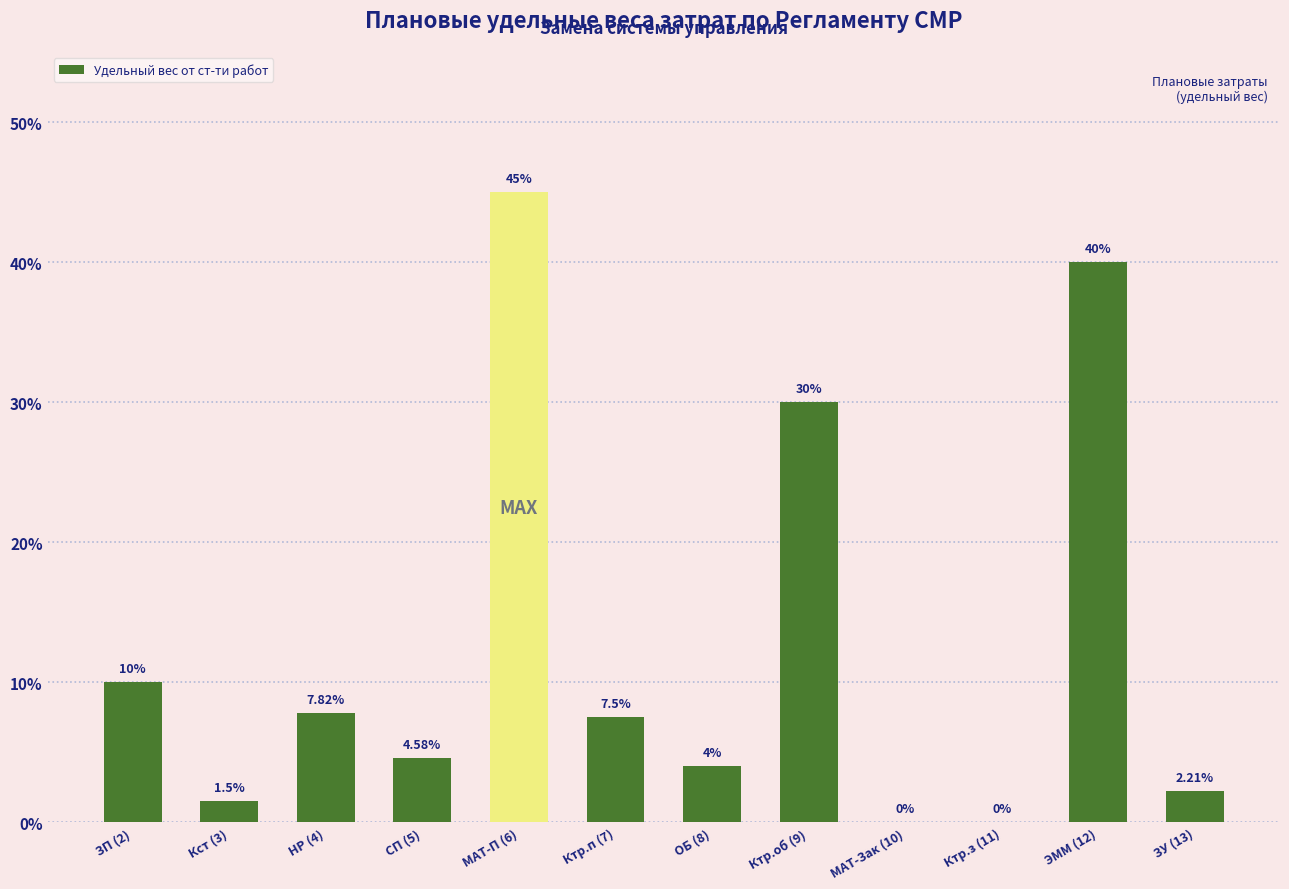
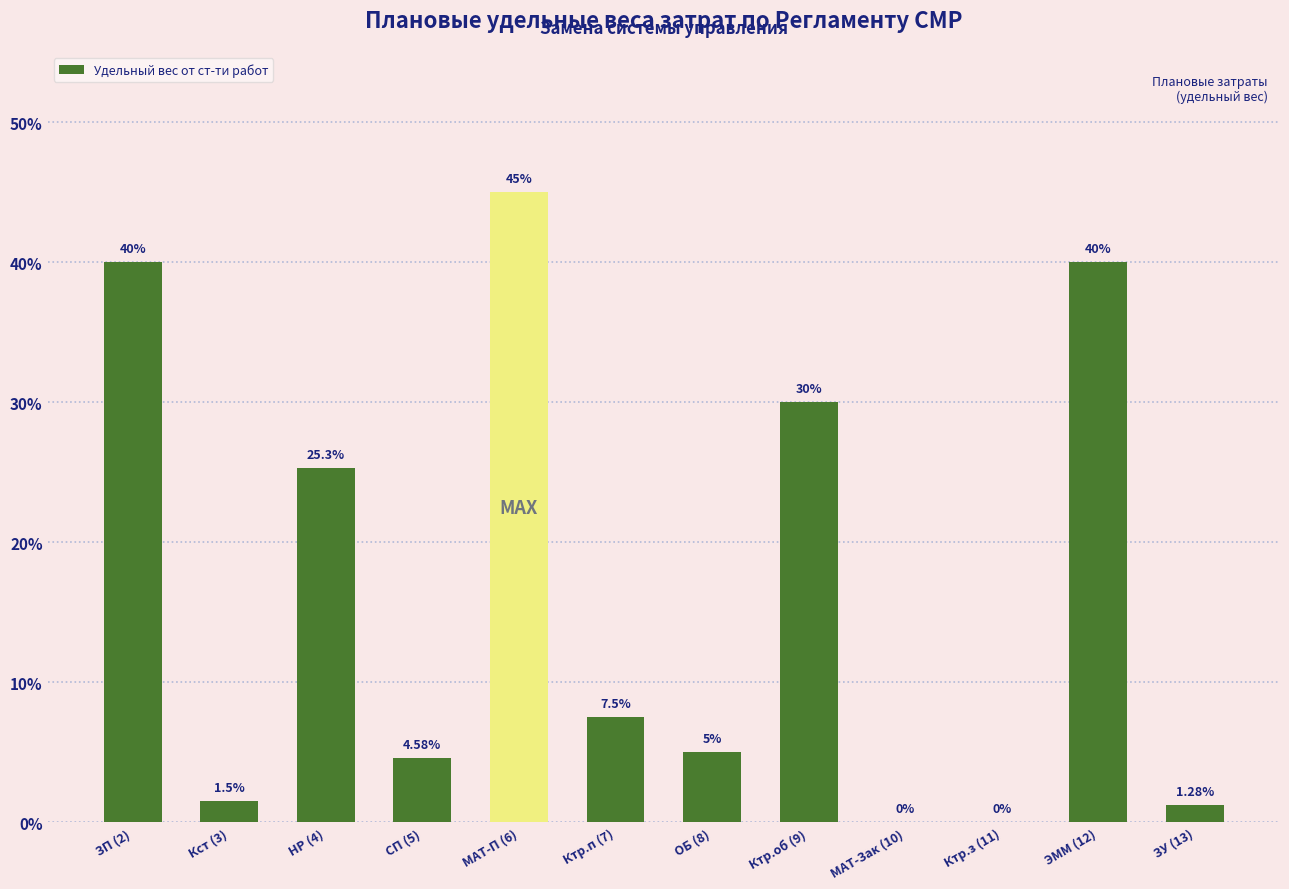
  {
-   "ЗП (2)": "10%",
+   "ЗП (2)": "40%",
    "Кст (3)": "1.5%",
-   "НР (4)": "7.82%",
+   "НР (4)": "25.3%",
    "СП (5)": "4.58%",
    "МАТ-П (6)": "45%",
    "Ктр.п (7)": "7.5%",
-   "ОБ (8)": "4%",
+   "ОБ (8)": "5%",
    "Ктр.об (9)": "30%",
    "МАТ-Зак (10)": "0%",
    "Ктр.з (11)": "0%",
    "ЭММ (12)": "40%",
-   "ЗУ (13)": "2.21%"
+   "ЗУ (13)": "1.28%"
  }
